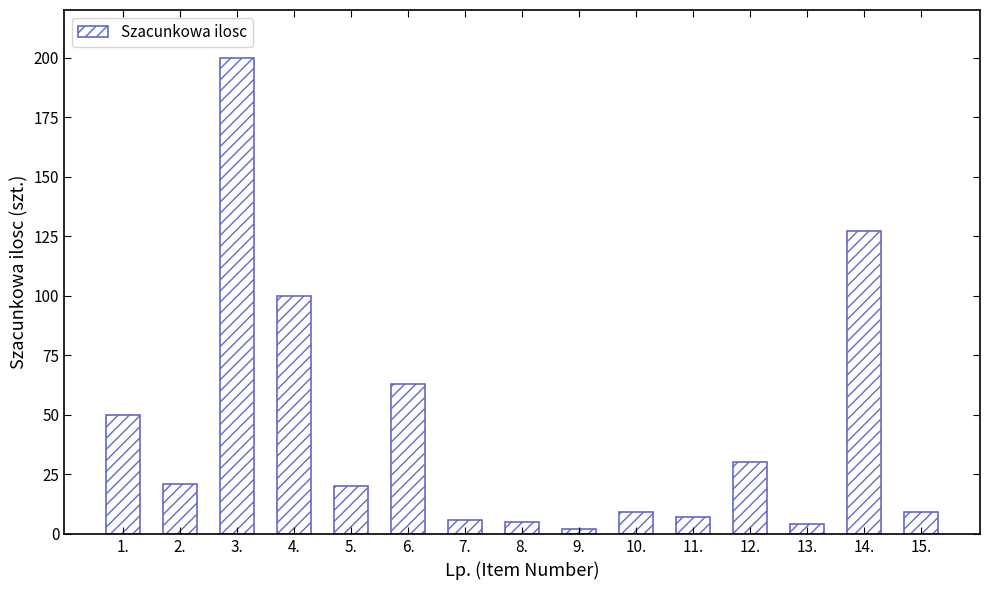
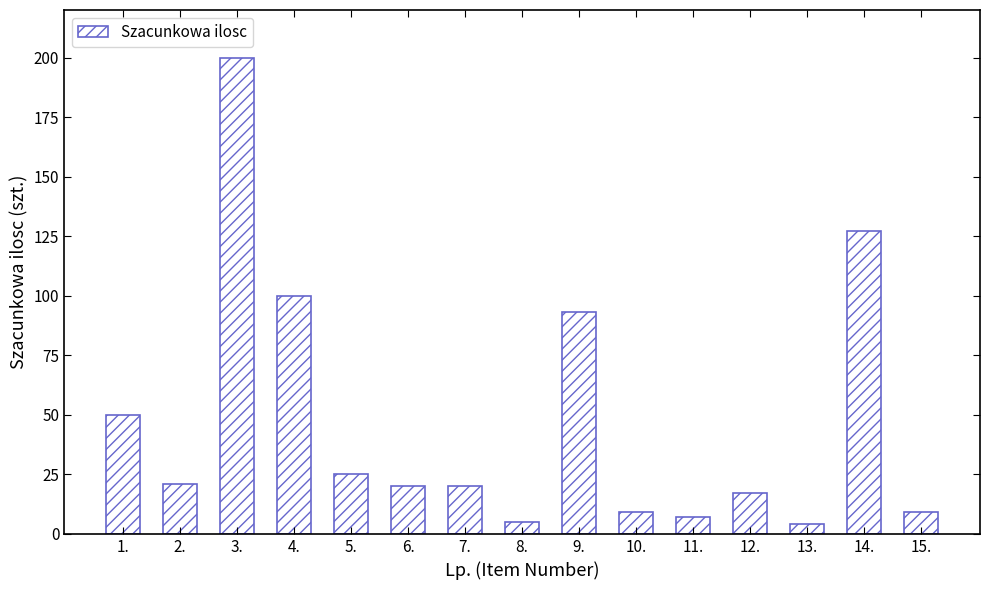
  {
    "1.": 50,
    "2.": 21,
    "3.": 200,
    "4.": 100,
-   "5.": 20,
-   "6.": 63,
-   "7.": 6,
+   "5.": 25,
+   "6.": 20,
+   "7.": 20,
    "8.": 5,
-   "9.": 2,
+   "9.": 93,
    "10.": 9,
    "11.": 7,
-   "12.": 30,
+   "12.": 17,
    "13.": 4,
    "14.": 127,
    "15.": 9
  }
